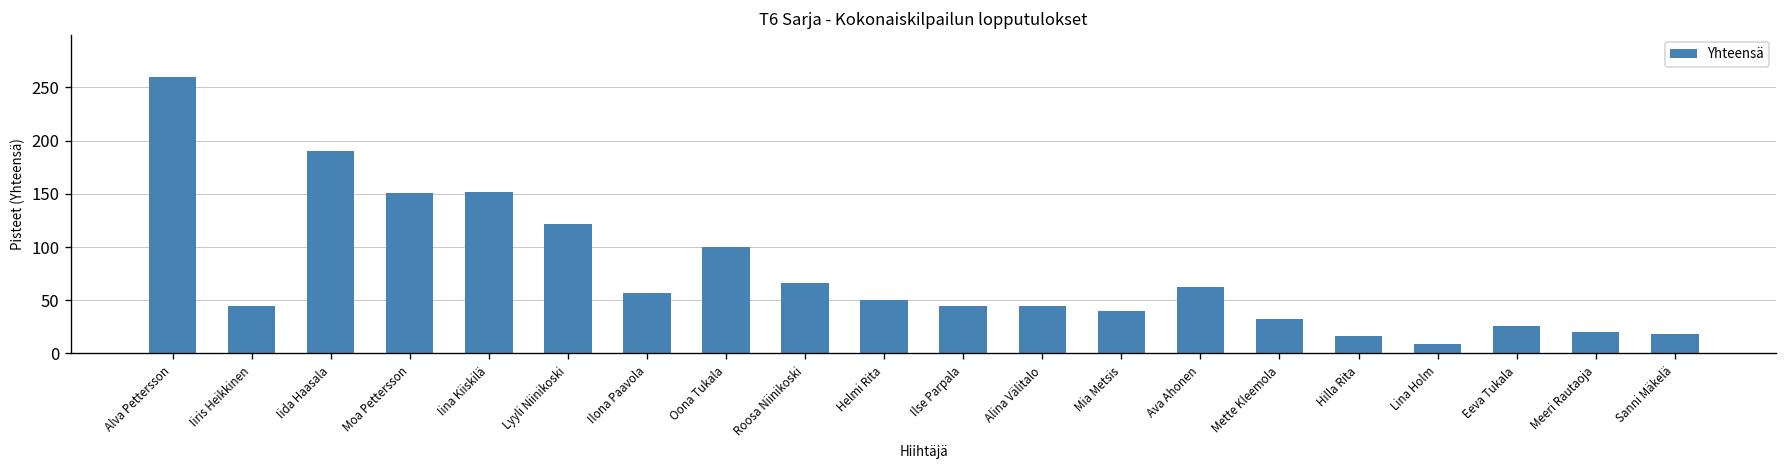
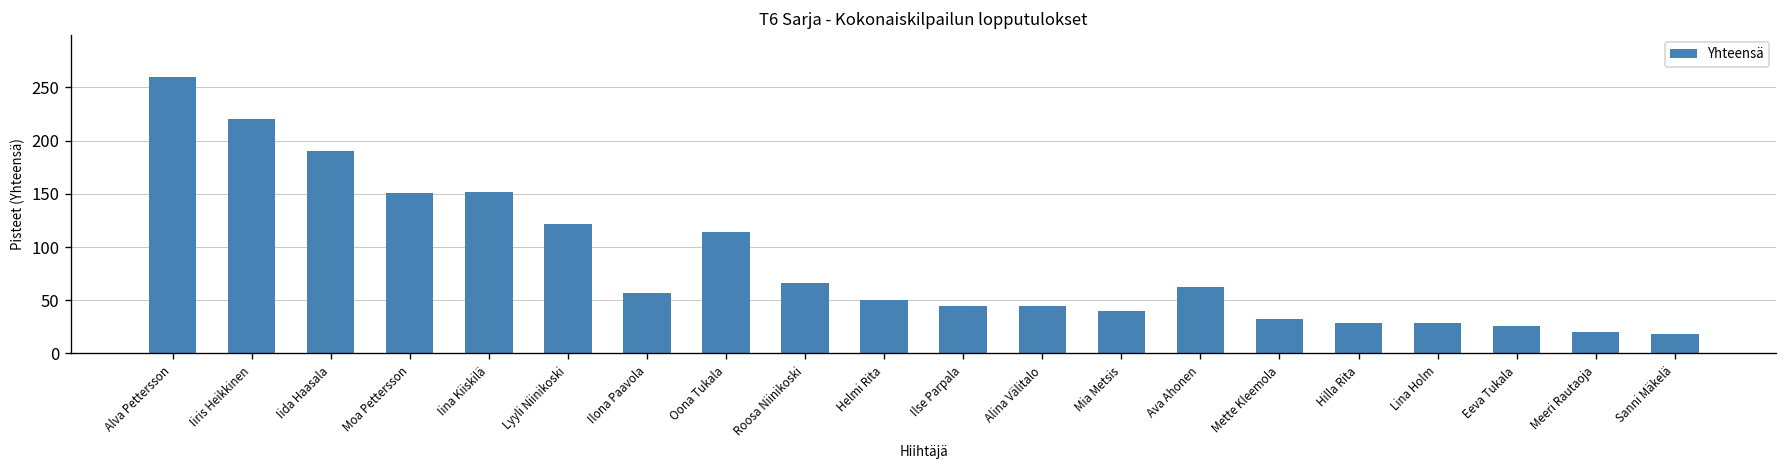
  {
    "Alva Pettersson": 260,
-   "Iiris Heikkinen": 50,
+   "Iiris Heikkinen": 220,
    "Iida Haasala": 190,
    "Moa Pettersson": 150,
    "Iina Kiiskilä": 150,
    "Lyyli Niinikoski": 120,
    "Ilona Paavola": 60,
-   "Oona Tukala": 100,
+   "Oona Tukala": 110,
    "Roosa Niinikoski": 70,
    "Helmi Rita": 50,
    "Ilse Parpala": 50,
    "Alina Välitalo": 50,
    "Mia Metsis": 40,
    "Ava Ahonen": 60,
    "Mette Kleemola": 30,
-   "Hilla Rita": 20,
-   "Lina Holm": 10,
+   "Hilla Rita": 30,
+   "Lina Holm": 30,
    "Eeva Tukala": 30,
    "Meeri Rautaoja": 20,
    "Sanni Mäkelä": 20
  }
